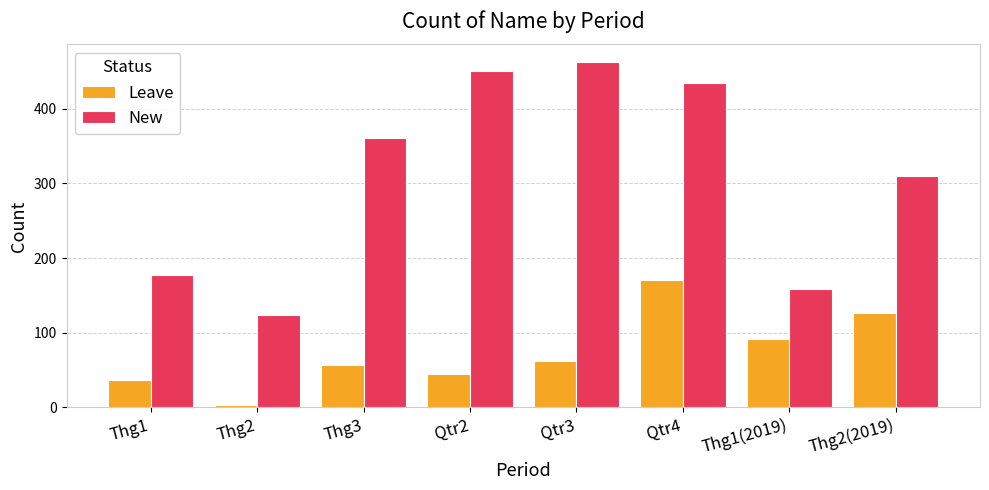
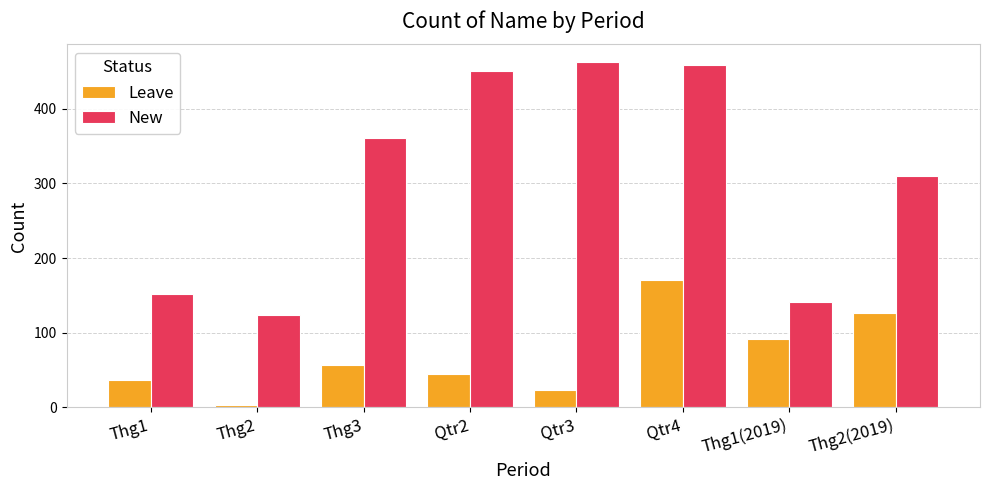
  {
    "Leave": {
      "Thg1": 40,
      "Thg3": 60,
      "Qtr2": 50,
-     "Qtr3": 60,
+     "Qtr3": 20,
      "Qtr4": 170,
      "Thg1(2019)": 90,
      "Thg2(2019)": 130
    },
    "New": {
-     "Thg1": 180,
+     "Thg1": 150,
      "Thg2": 120,
      "Thg3": 360,
      "Qtr2": 450,
      "Qtr3": 460,
-     "Qtr4": 430,
-     "Thg1(2019)": 160,
+     "Qtr4": 460,
+     "Thg1(2019)": 140,
      "Thg2(2019)": 310
    }
  }
